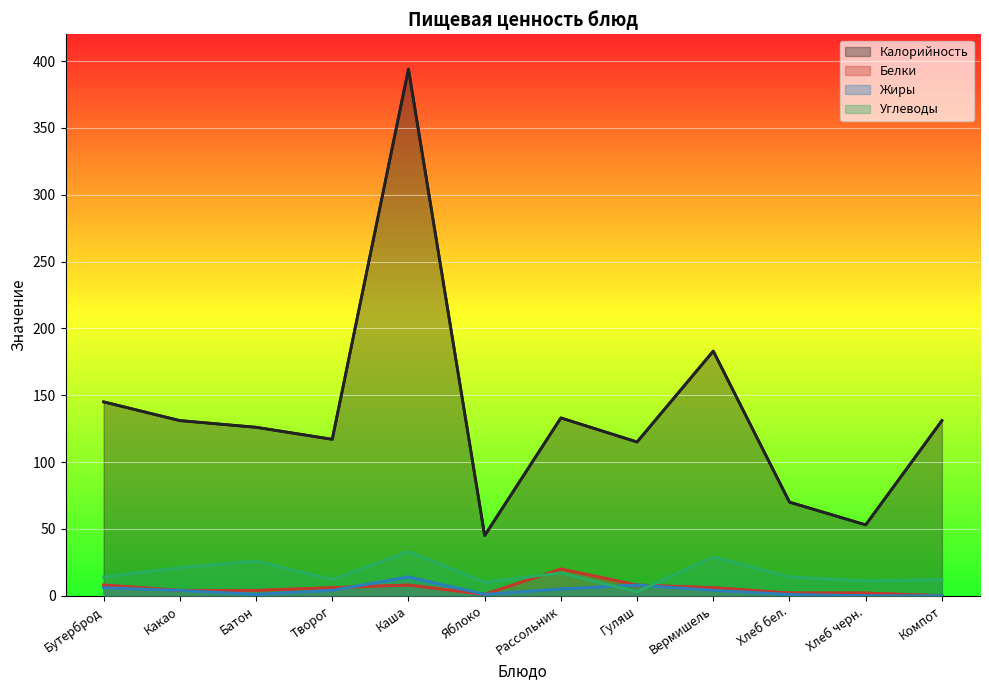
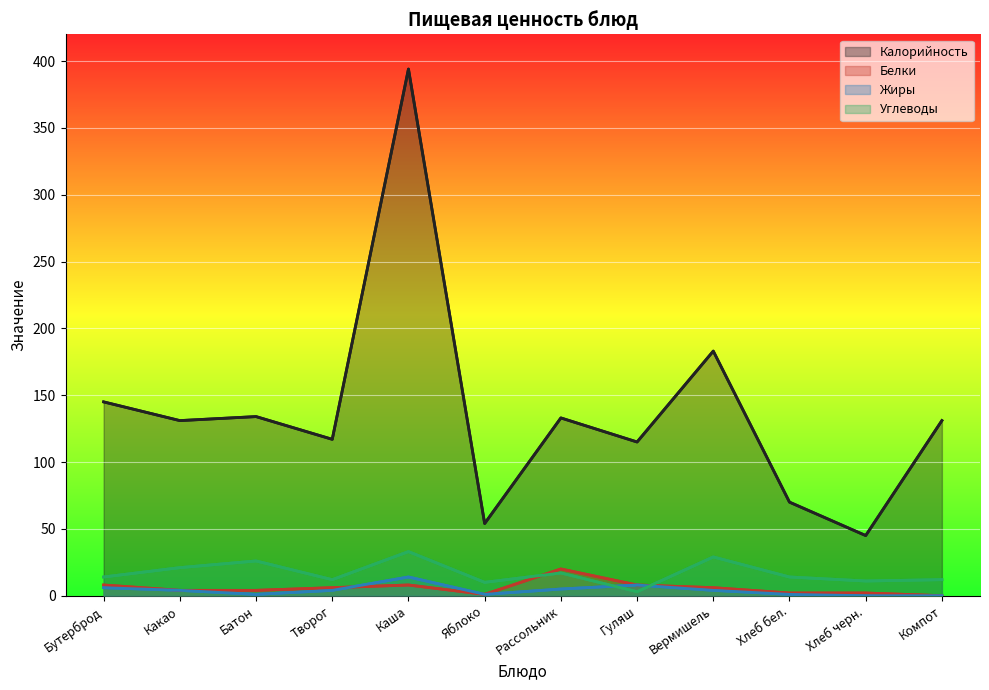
  {
    "Калорийность": {
      "Бутерброд": 145,
      "Какао": 131,
-     "Батон": 126,
+     "Батон": 134,
      "Творог": 117,
      "Каша": 394,
-     "Яблоко": 45,
+     "Яблоко": 54,
      "Рассольник": 133,
      "Гуляш": 115,
      "Вермишель": 183,
      "Хлеб бел.": 70,
-     "Хлеб черн.": 53,
+     "Хлеб черн.": 45,
      "Компот": 131
    },
    "Белки": {
      "Бутерброд": 8,
      "Батон": 4,
      "Творог": 6,
      "Каша": 8,
      "Рассольник": 20,
      "Вермишель": 6,
      "Хлеб черн.": 2
    }
  }
